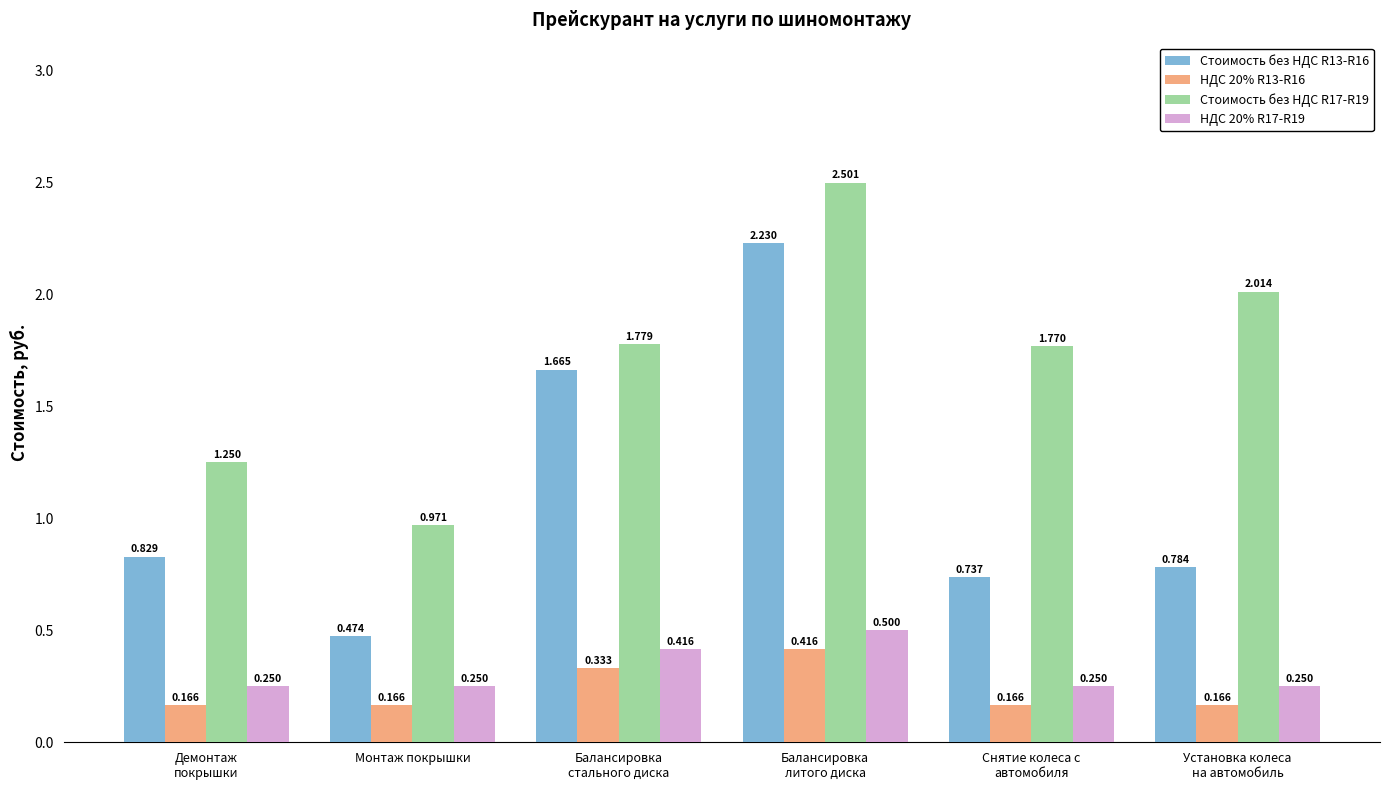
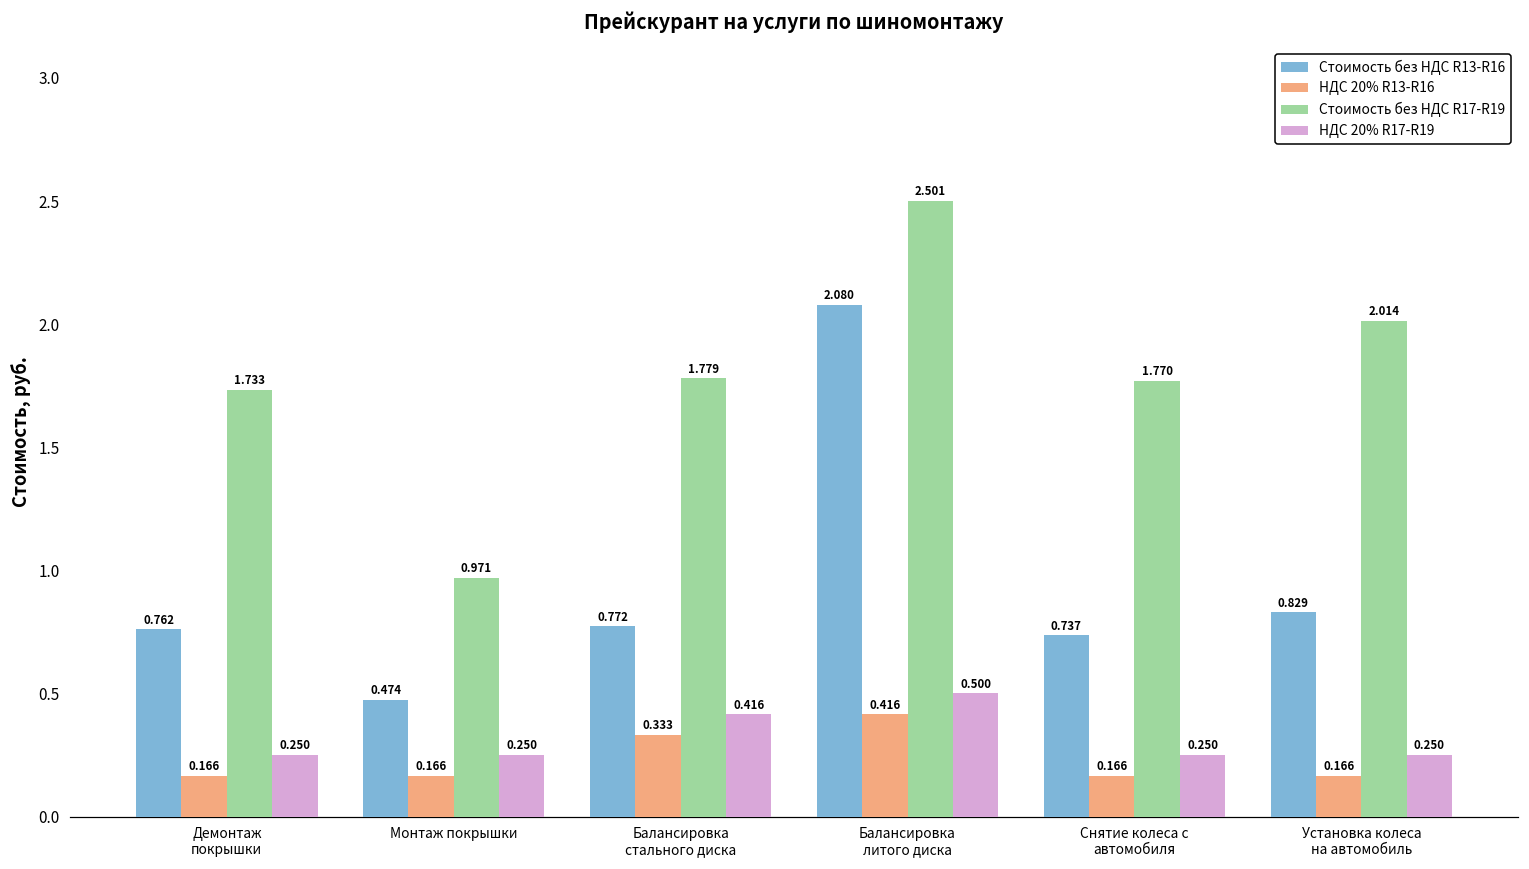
  {
    "Стоимость без НДС R13-R16": {
-     "Демонтаж покрышки": 0.829,
+     "Демонтаж покрышки": 0.762,
      "Монтаж покрышки": 0.474,
-     "Балансировка стального диска": 1.665,
-     "Балансировка литого диска": 2.230,
+     "Балансировка стального диска": 0.772,
+     "Балансировка литого диска": 2.080,
      "Снятие колеса с автомобиля": 0.737,
-     "Установка колеса на автомобиль": 0.784
+     "Установка колеса на автомобиль": 0.829
    },
    "НДС 20% R13-R16": {
      "Демонтаж покрышки": 0.166,
      "Монтаж покрышки": 0.166,
      "Балансировка стального диска": 0.333,
      "Балансировка литого диска": 0.416,
      "Снятие колеса с автомобиля": 0.166,
      "Установка колеса на автомобиль": 0.166
    },
    "Стоимость без НДС R17-R19": {
-     "Демонтаж покрышки": 1.250,
+     "Демонтаж покрышки": 1.733,
      "Монтаж покрышки": 0.971,
      "Балансировка стального диска": 1.779,
      "Балансировка литого диска": 2.501,
      "Снятие колеса с автомобиля": 1.770,
      "Установка колеса на автомобиль": 2.014
    },
    "НДС 20% R17-R19": {
      "Демонтаж покрышки": 0.250,
      "Монтаж покрышки": 0.250,
      "Балансировка стального диска": 0.416,
      "Балансировка литого диска": 0.500,
      "Снятие колеса с автомобиля": 0.250,
      "Установка колеса на автомобиль": 0.250
    }
  }
